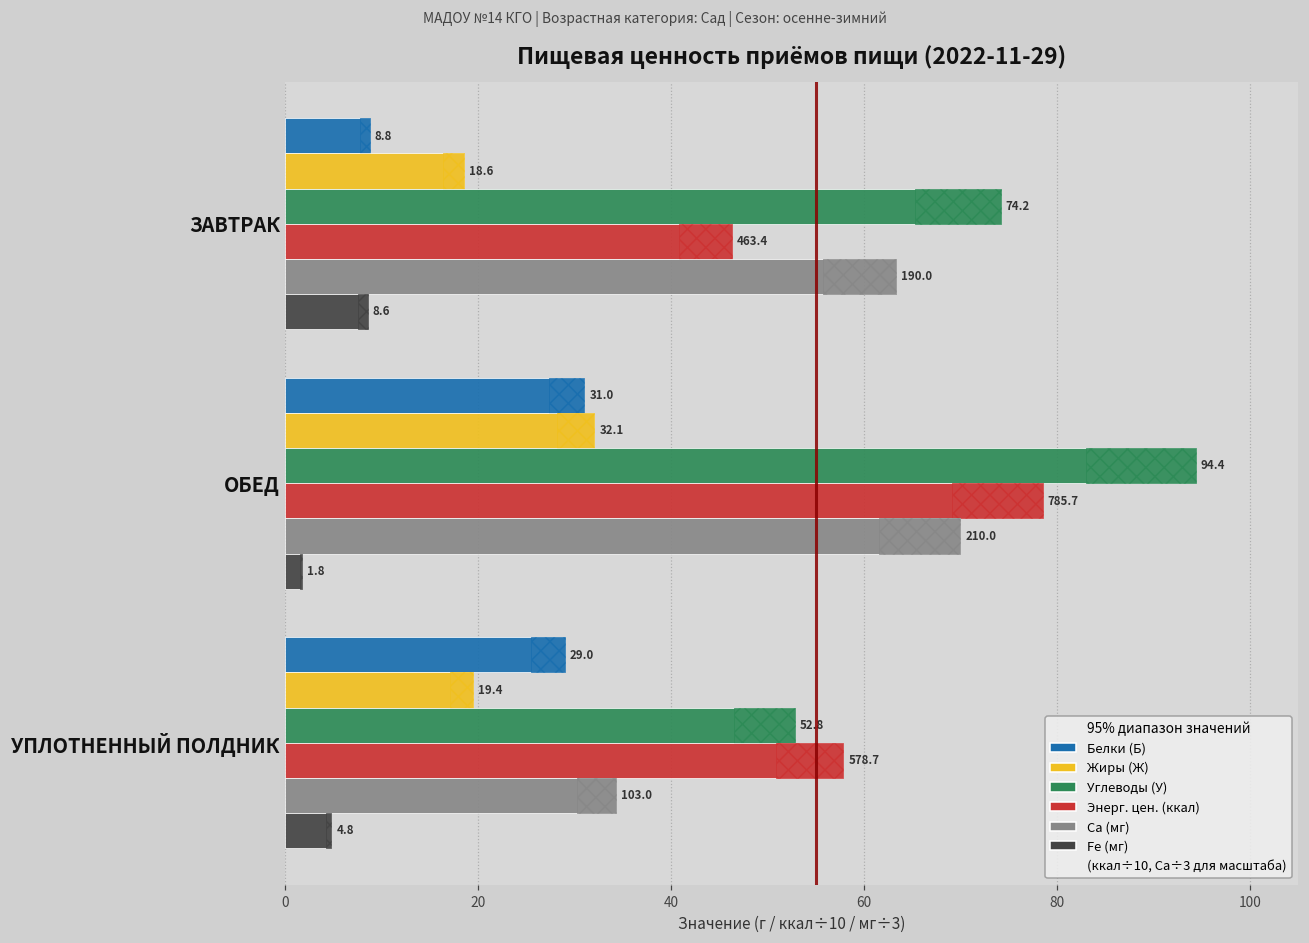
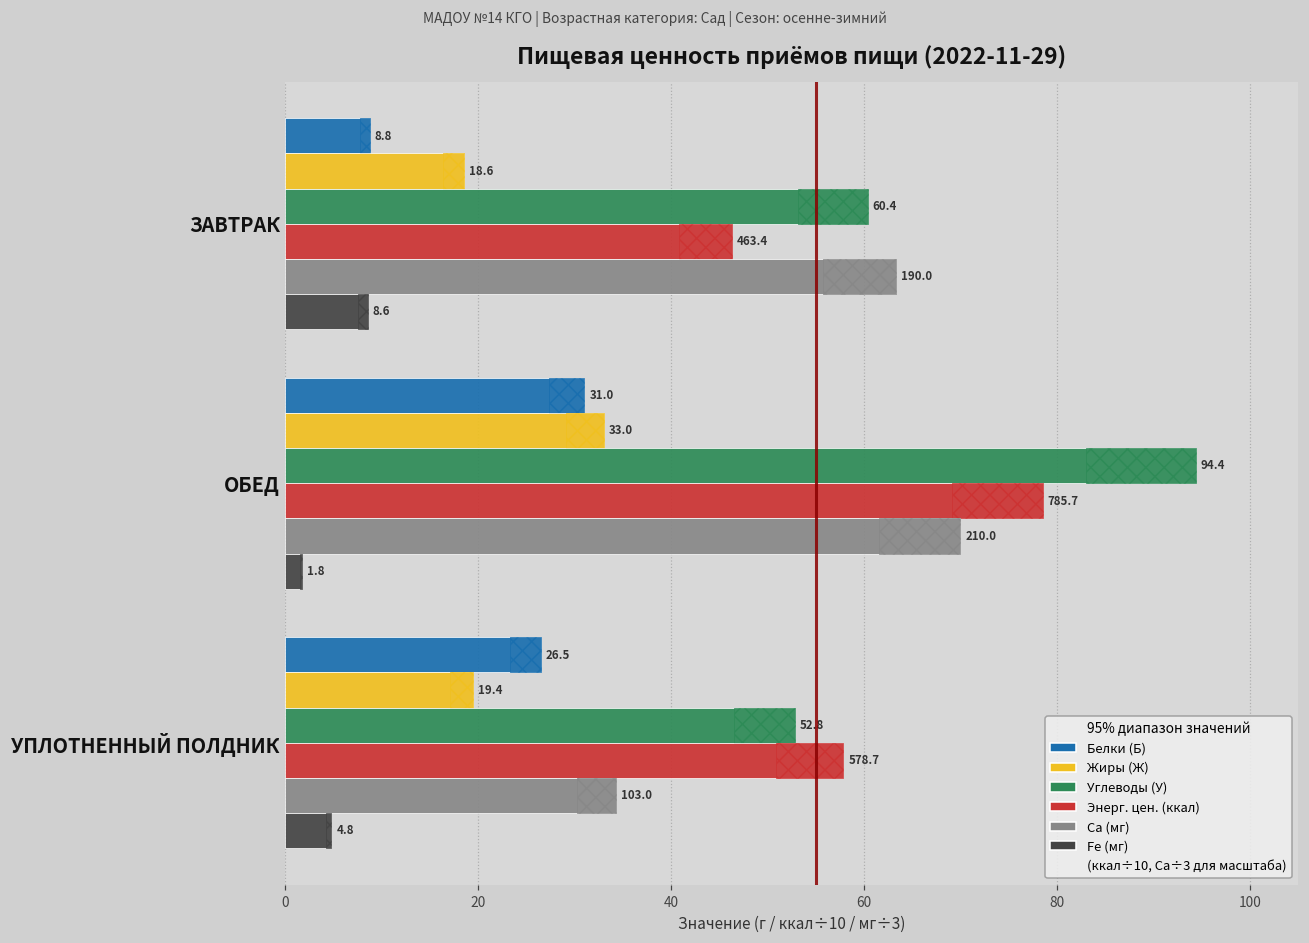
  {
    "Белки (Б)": {
      "ЗАВТРАК": 8.8,
      "ОБЕД": 31.0,
-     "УПЛОТНЕННЫЙ ПОЛДНИК": 29.0
+     "УПЛОТНЕННЫЙ ПОЛДНИК": 26.5
    },
    "Жиры (Ж)": {
      "ЗАВТРАК": 18.6,
-     "ОБЕД": 32.1,
+     "ОБЕД": 33.0,
      "УПЛОТНЕННЫЙ ПОЛДНИК": 19.4
    },
    "Углеводы (У)": {
-     "ЗАВТРАК": 74.2,
+     "ЗАВТРАК": 60.4,
      "ОБЕД": 94.4,
      "УПЛОТНЕННЫЙ ПОЛДНИК": 52.8
    },
    "Fe (мг)": {
      "ЗАВТРАК": 8.6,
      "ОБЕД": 1.8,
      "УПЛОТНЕННЫЙ ПОЛДНИК": 4.8
    }
  }
